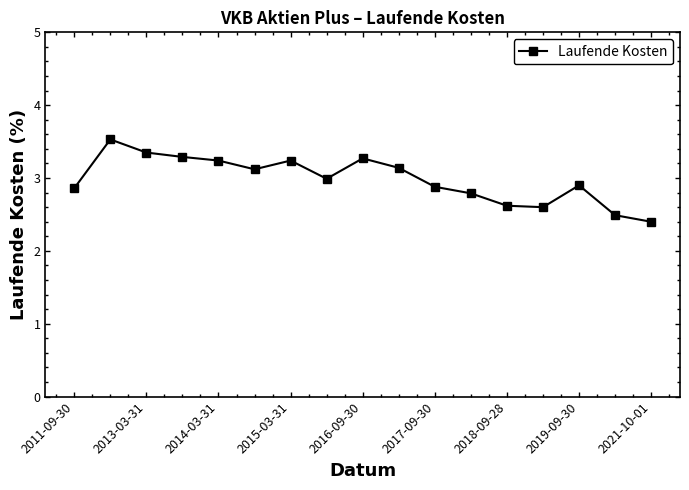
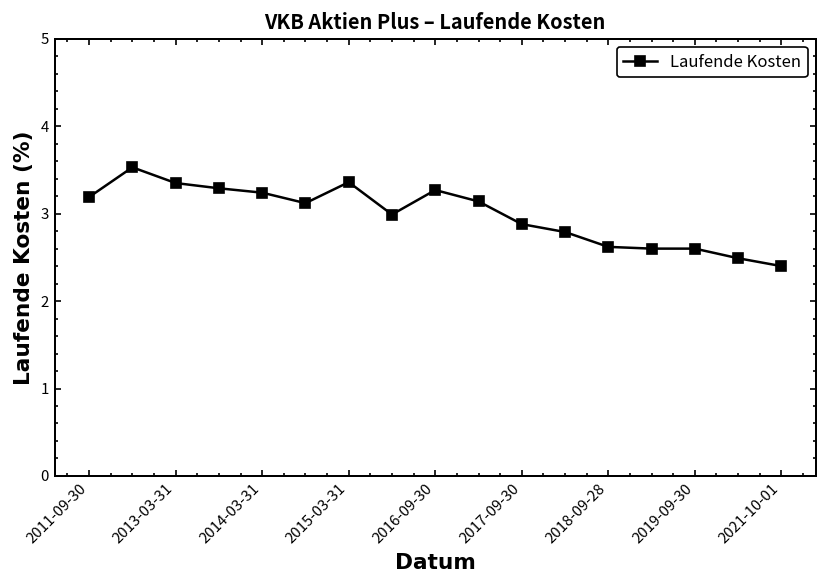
  {
-   "2011-09-30": 2.9,
+   "2011-09-30": 3.2,
    "2013-03-31": 3.4,
    "2014-03-31": 3.2,
-   "2015-03-31": 3.2,
+   "2015-03-31": 3.4,
    "2016-09-30": 3.3,
    "2017-09-30": 2.9,
    "2018-09-28": 2.6,
-   "2019-09-30": 2.9,
+   "2019-09-30": 2.6,
    "2021-10-01": 2.4
  }
